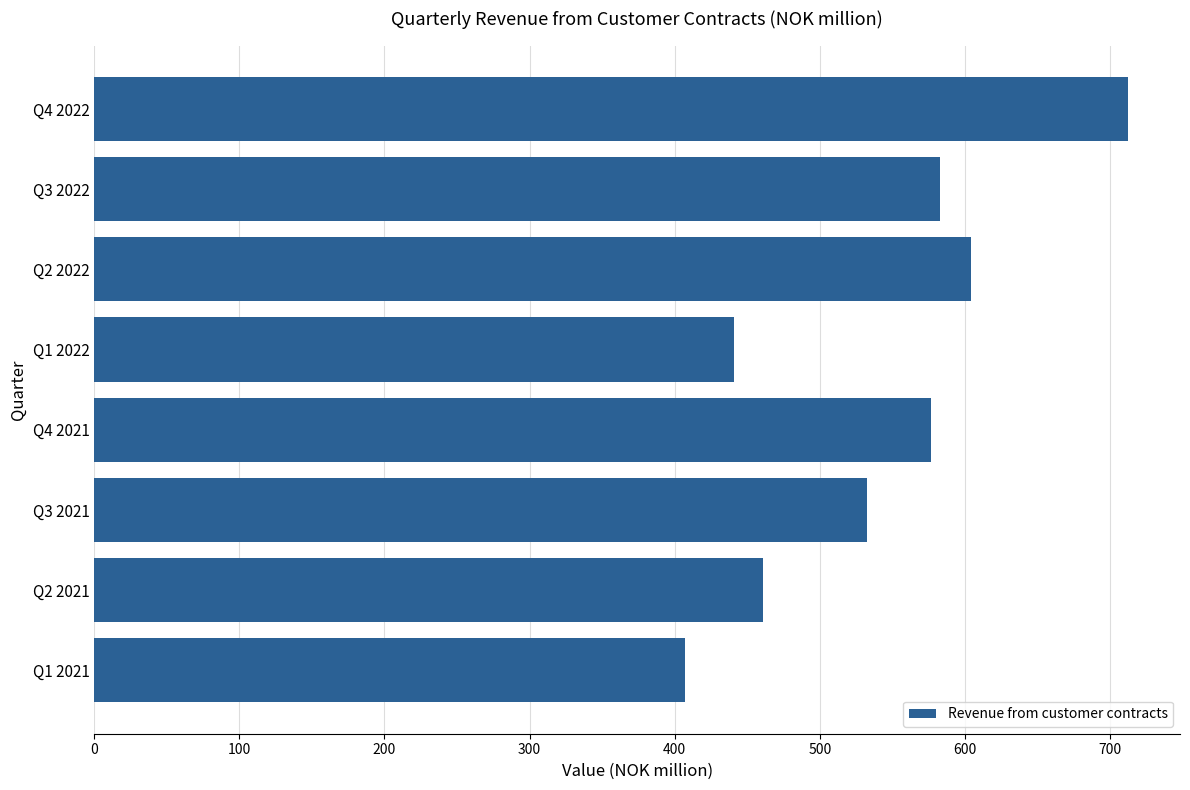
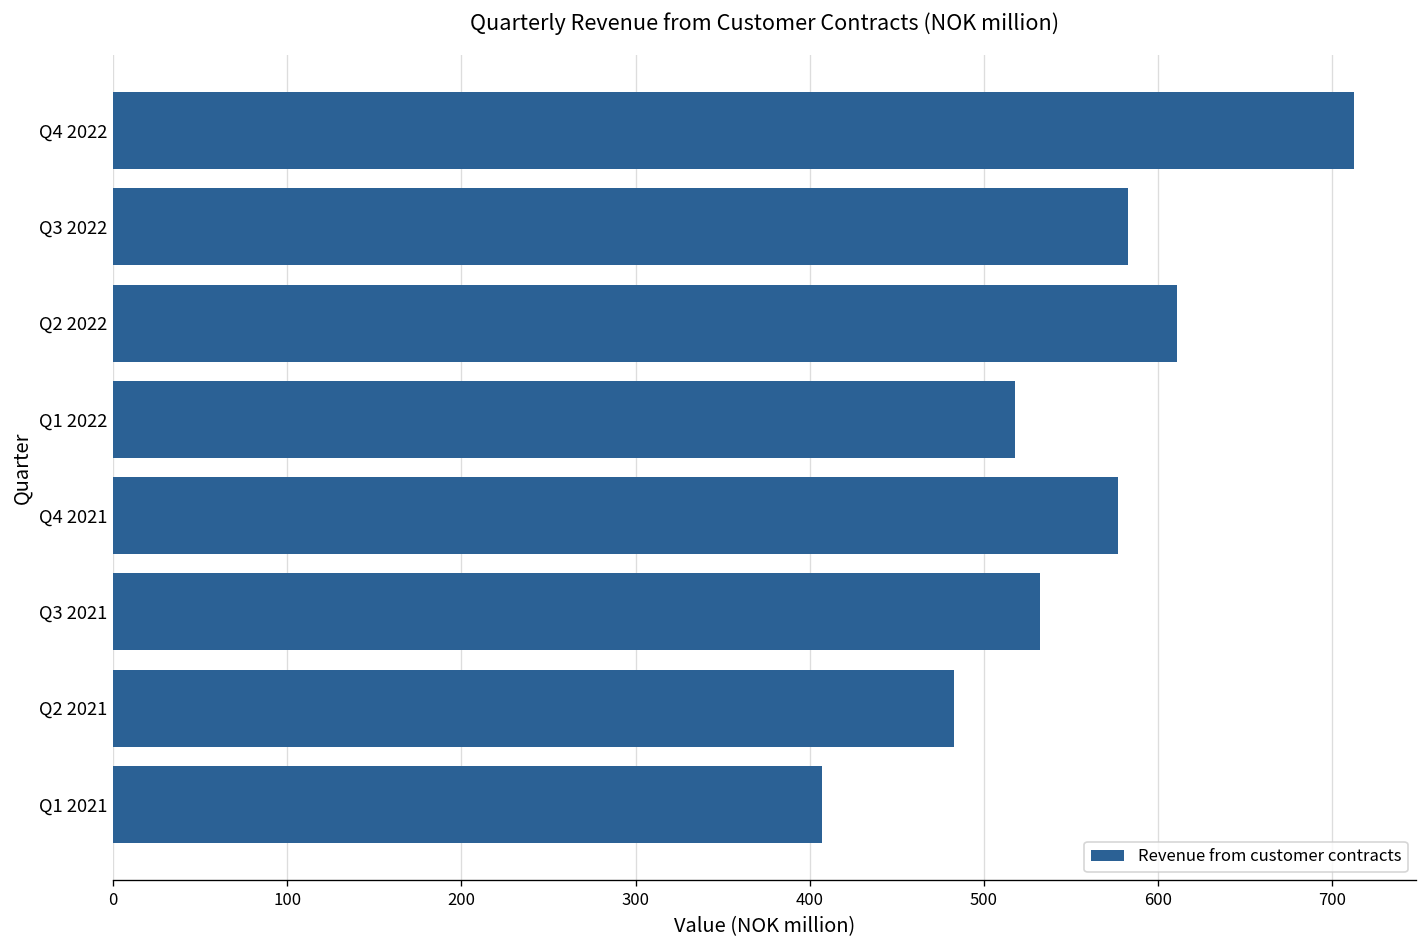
  {
    "Q4 2022": 713,
    "Q3 2022": 583,
-   "Q2 2022": 604,
-   "Q1 2022": 441,
+   "Q2 2022": 611,
+   "Q1 2022": 518,
    "Q4 2021": 577,
    "Q3 2021": 532,
-   "Q2 2021": 461,
+   "Q2 2021": 483,
    "Q1 2021": 407
  }
